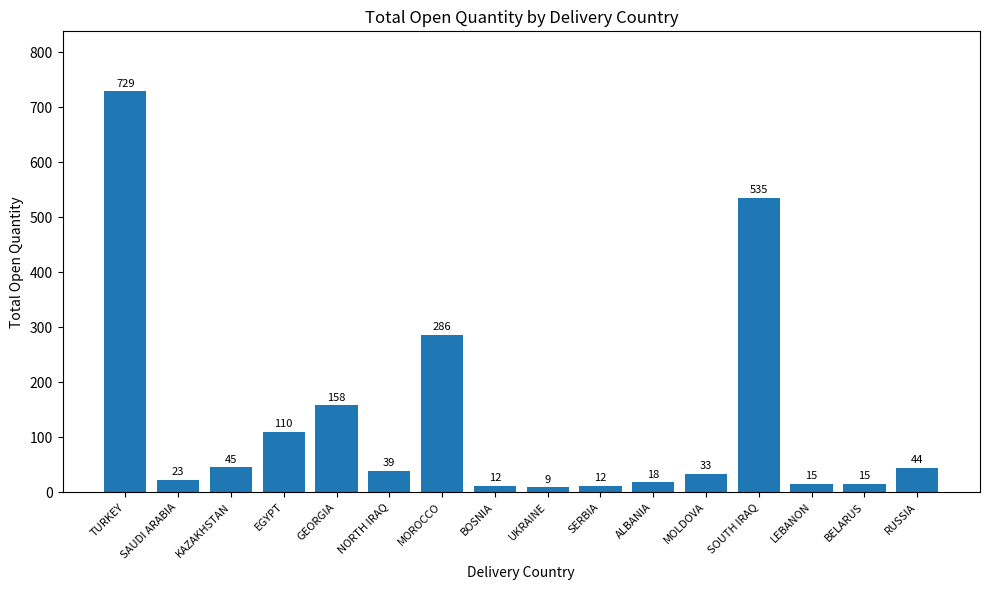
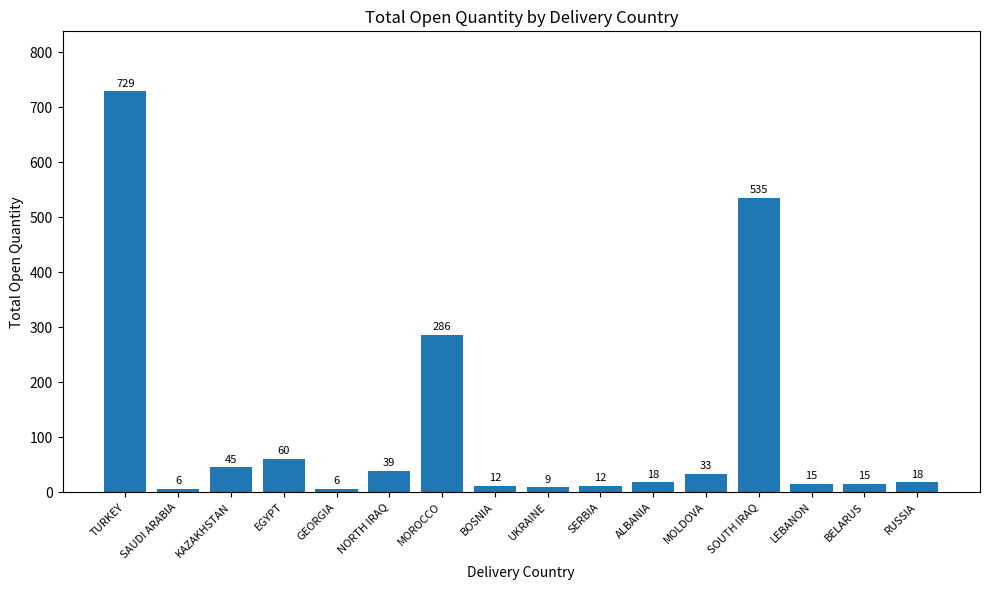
  {
    "TURKEY": 729,
-   "SAUDI ARABIA": 23,
+   "SAUDI ARABIA": 6,
    "KAZAKHSTAN": 45,
-   "EGYPT": 110,
-   "GEORGIA": 158,
+   "EGYPT": 60,
+   "GEORGIA": 6,
    "NORTH IRAQ": 39,
    "MOROCCO": 286,
    "BOSNIA": 12,
    "UKRAINE": 9,
    "SERBIA": 12,
    "ALBANIA": 18,
    "MOLDOVA": 33,
    "SOUTH IRAQ": 535,
    "LEBANON": 15,
    "BELARUS": 15,
-   "RUSSIA": 44
+   "RUSSIA": 18
  }
